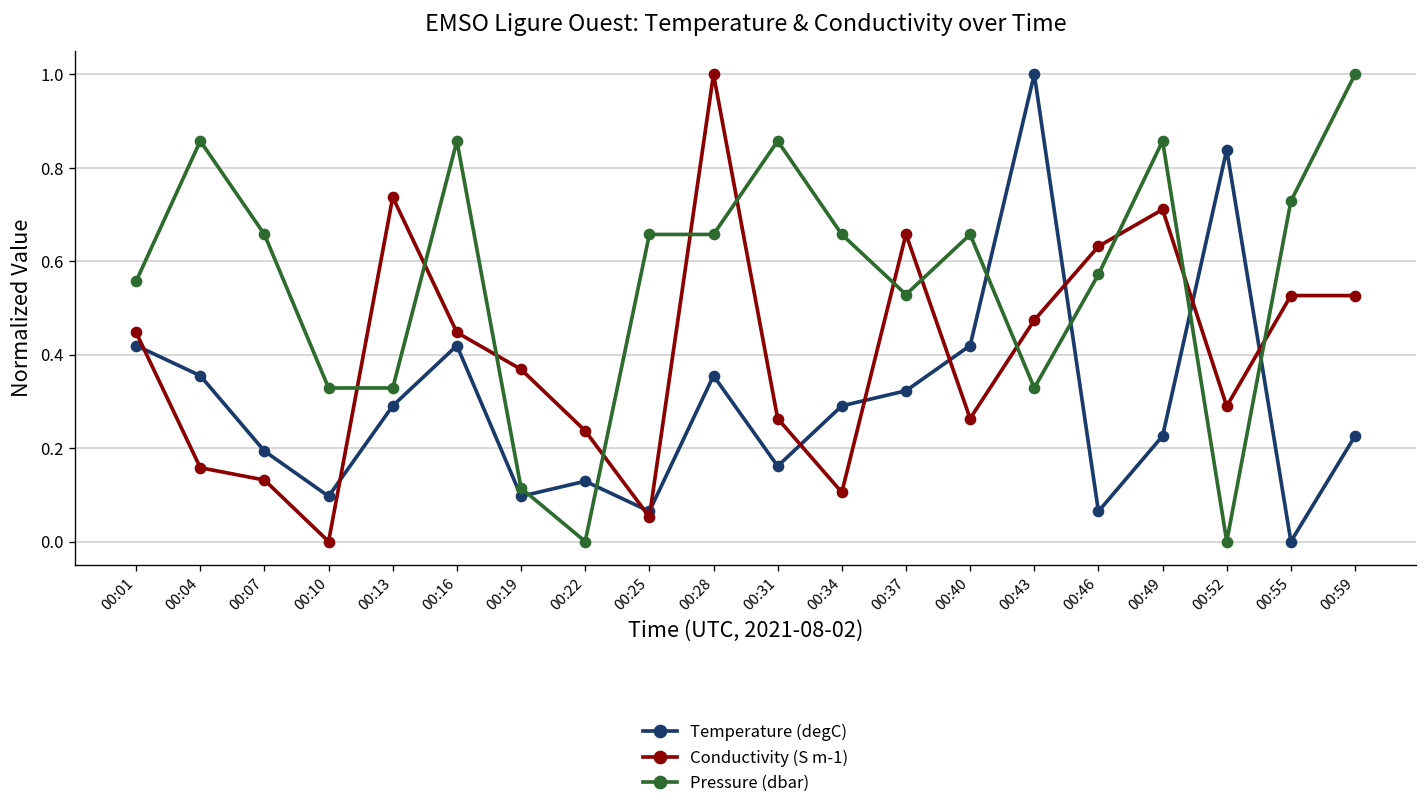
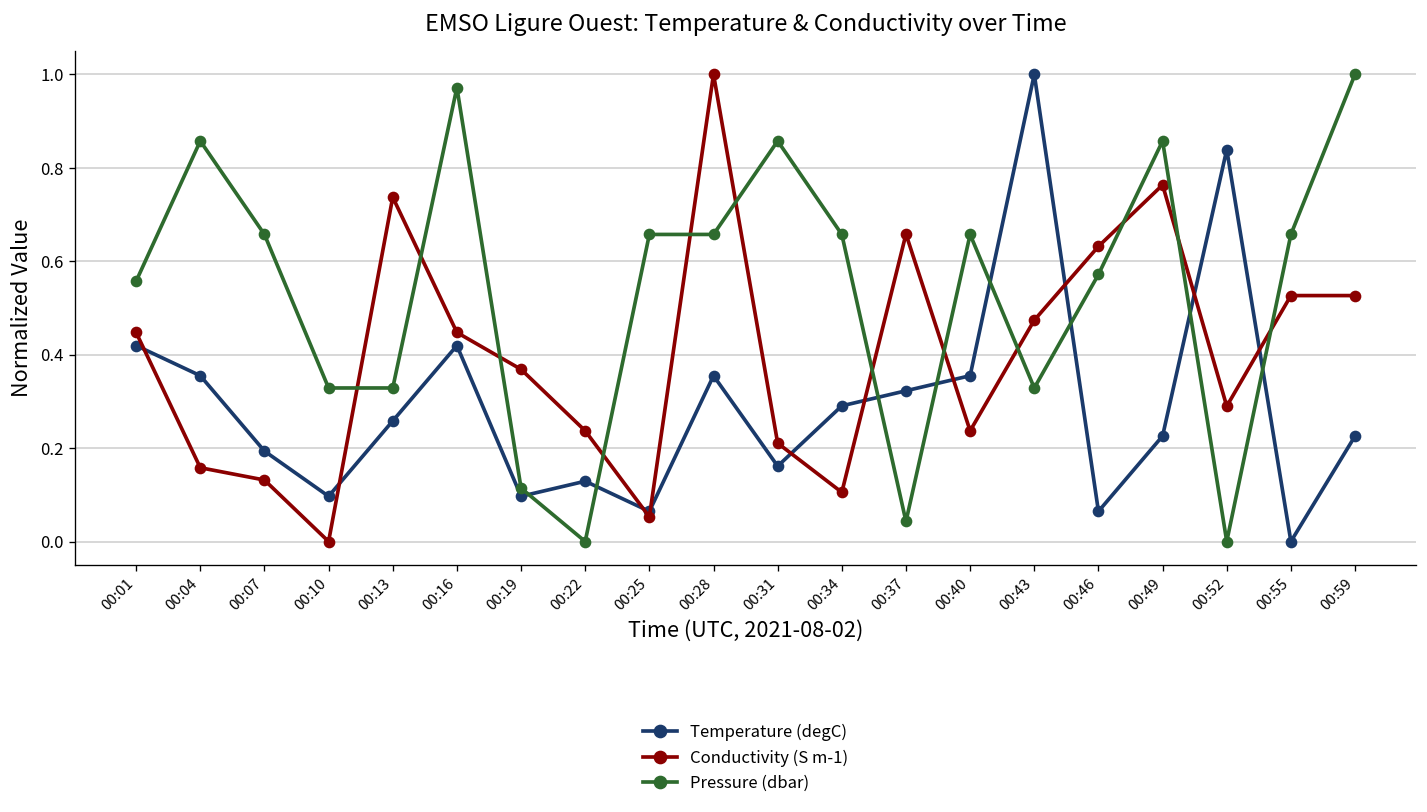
  {
    "Temperature (degC)": {
      "00:01": 0.42,
      "00:04": 0.35,
      "00:07": 0.19,
      "00:10": 0.10,
-     "00:13": 0.29,
+     "00:13": 0.26,
      "00:16": 0.42,
      "00:19": 0.10,
      "00:22": 0.13,
      "00:25": 0.06,
      "00:28": 0.35,
      "00:31": 0.16,
      "00:34": 0.29,
      "00:37": 0.32,
-     "00:40": 0.42,
+     "00:40": 0.35,
      "00:43": 1.00,
      "00:46": 0.06,
      "00:49": 0.23,
      "00:52": 0.84,
      "00:55": 0.00,
      "00:59": 0.23
    },
    "Conductivity (S m-1)": {
      "00:01": 0.45,
      "00:04": 0.16,
      "00:07": 0.13,
      "00:10": 0.00,
      "00:13": 0.74,
      "00:16": 0.45,
      "00:19": 0.37,
      "00:22": 0.24,
      "00:25": 0.05,
      "00:28": 1.00,
-     "00:31": 0.26,
+     "00:31": 0.21,
      "00:34": 0.11,
      "00:37": 0.66,
-     "00:40": 0.26,
+     "00:40": 0.24,
      "00:43": 0.47,
      "00:46": 0.63,
-     "00:49": 0.71,
+     "00:49": 0.76,
      "00:52": 0.29,
      "00:55": 0.53,
      "00:59": 0.53
    },
    "Pressure (dbar)": {
      "00:01": 0.56,
      "00:04": 0.86,
      "00:07": 0.66,
      "00:10": 0.33,
      "00:13": 0.33,
-     "00:16": 0.86,
+     "00:16": 0.97,
      "00:19": 0.11,
      "00:22": 0.00,
      "00:25": 0.66,
      "00:28": 0.66,
      "00:31": 0.86,
      "00:34": 0.66,
-     "00:37": 0.53,
+     "00:37": 0.04,
      "00:40": 0.66,
      "00:43": 0.33,
      "00:46": 0.57,
      "00:49": 0.86,
      "00:52": 0.00,
-     "00:55": 0.73,
+     "00:55": 0.66,
      "00:59": 1.00
    }
  }
